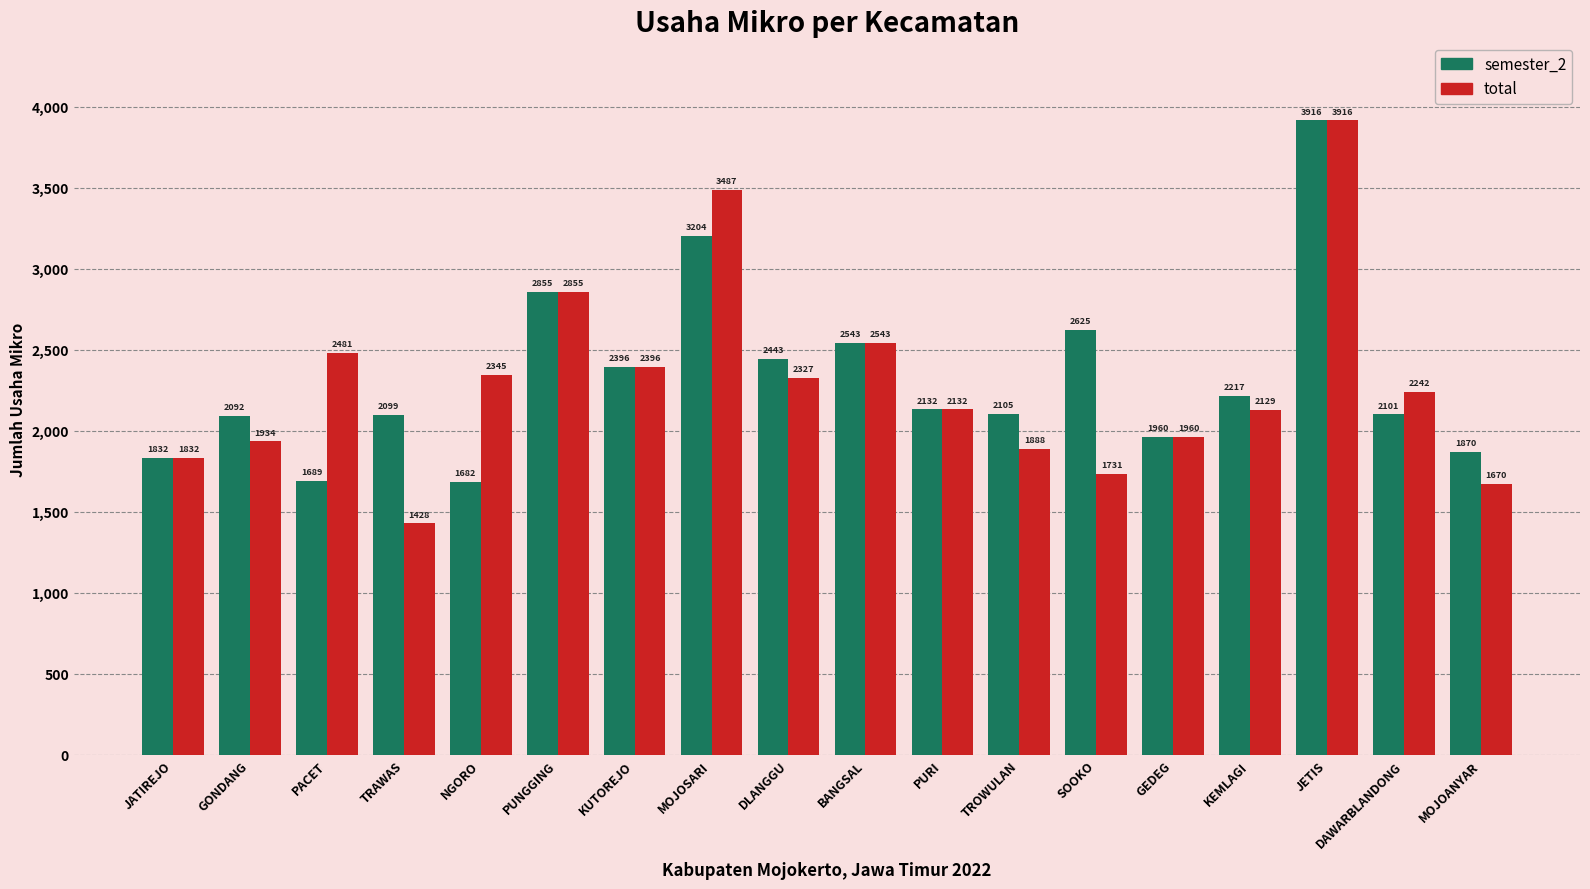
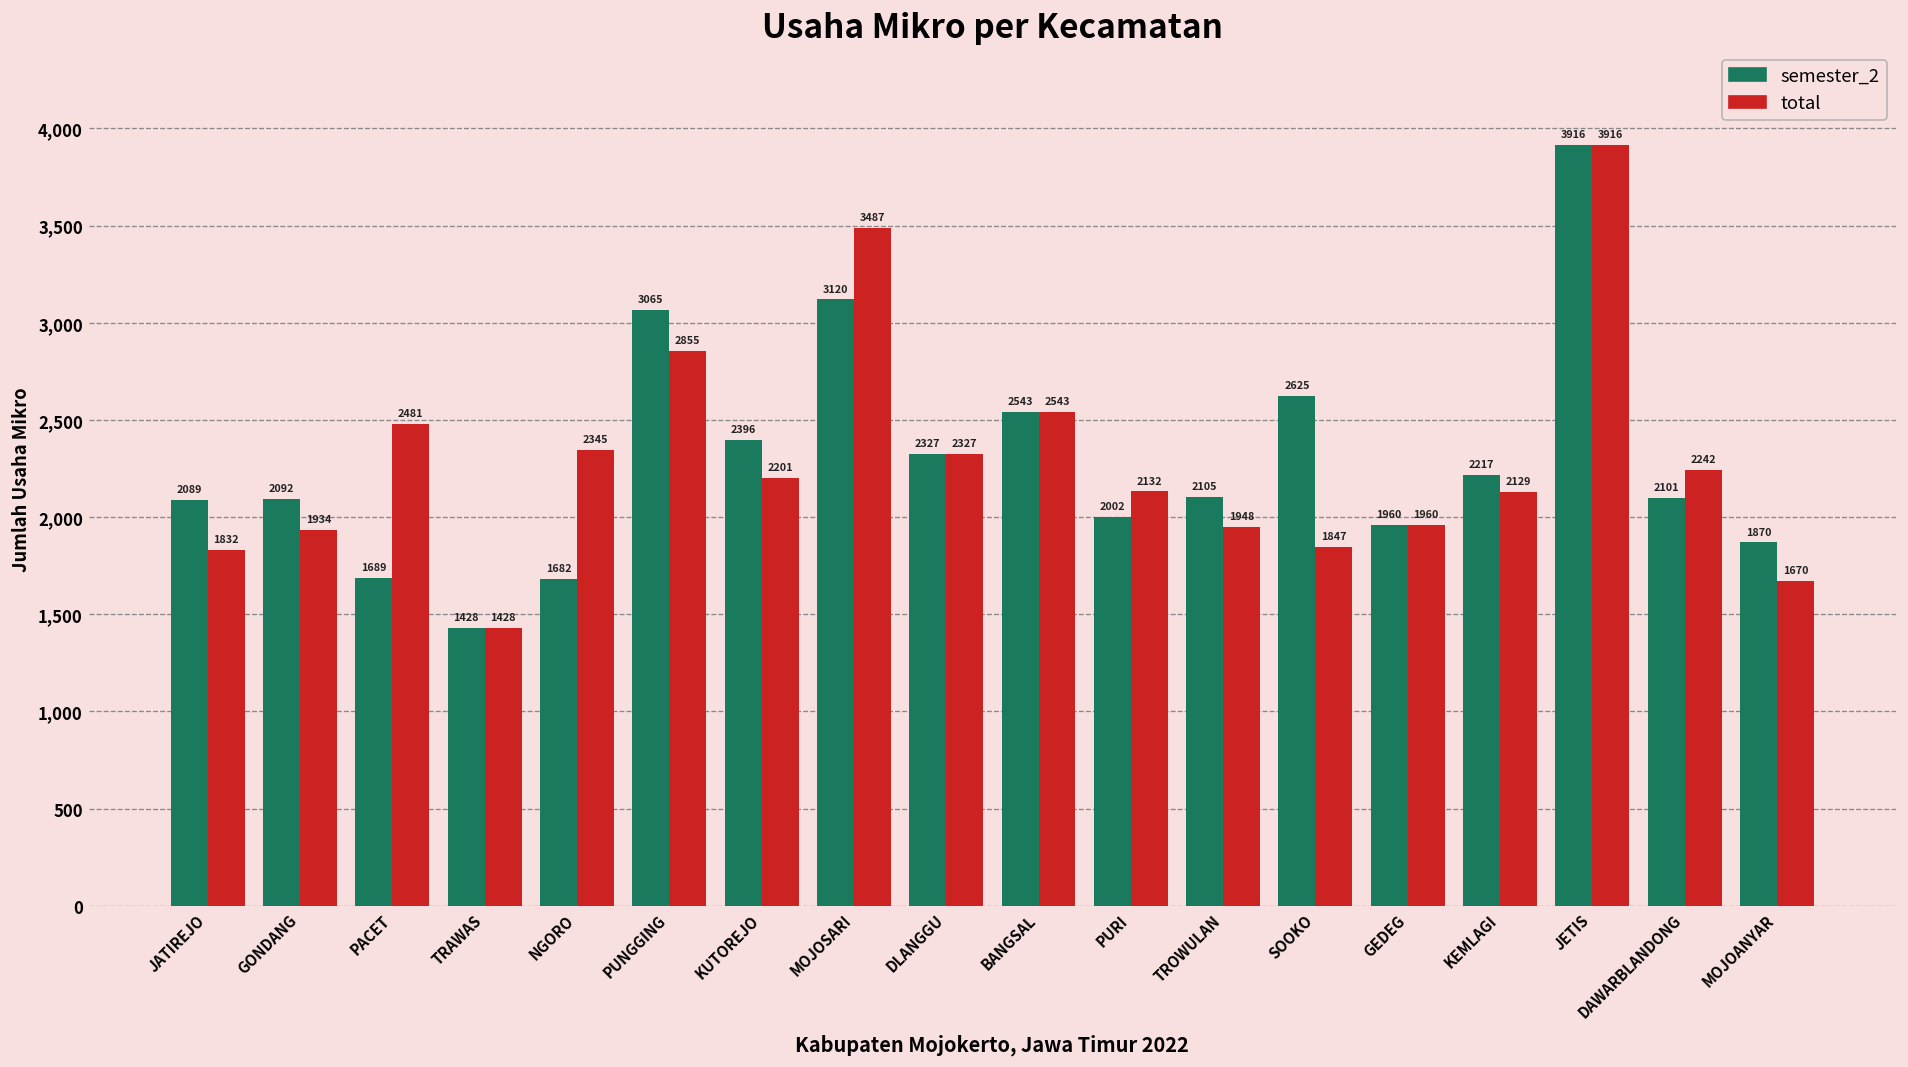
  {
    "semester_2": {
-     "JATIREJO": 1832,
+     "JATIREJO": 2089,
      "GONDANG": 2092,
      "PACET": 1689,
-     "TRAWAS": 2099,
+     "TRAWAS": 1428,
      "NGORO": 1682,
-     "PUNGGING": 2855,
+     "PUNGGING": 3065,
      "KUTOREJO": 2396,
-     "MOJOSARI": 3204,
-     "DLANGGU": 2443,
+     "MOJOSARI": 3120,
+     "DLANGGU": 2327,
      "BANGSAL": 2543,
-     "PURI": 2132,
+     "PURI": 2002,
      "TROWULAN": 2105,
      "SOOKO": 2625,
      "GEDEG": 1960,
      "KEMLAGI": 2217,
      "JETIS": 3916,
      "DAWARBLANDONG": 2101,
      "MOJOANYAR": 1870
    },
    "total": {
      "JATIREJO": 1832,
      "GONDANG": 1934,
      "PACET": 2481,
      "TRAWAS": 1428,
      "NGORO": 2345,
      "PUNGGING": 2855,
-     "KUTOREJO": 2396,
+     "KUTOREJO": 2201,
      "MOJOSARI": 3487,
      "DLANGGU": 2327,
      "BANGSAL": 2543,
      "PURI": 2132,
-     "TROWULAN": 1888,
-     "SOOKO": 1731,
+     "TROWULAN": 1948,
+     "SOOKO": 1847,
      "GEDEG": 1960,
      "KEMLAGI": 2129,
      "JETIS": 3916,
      "DAWARBLANDONG": 2242,
      "MOJOANYAR": 1670
    }
  }
